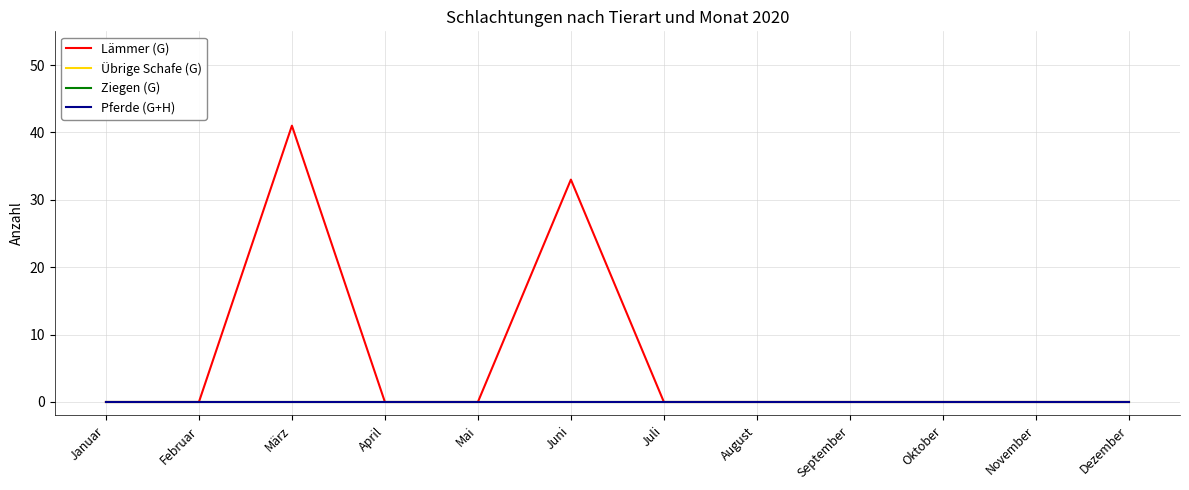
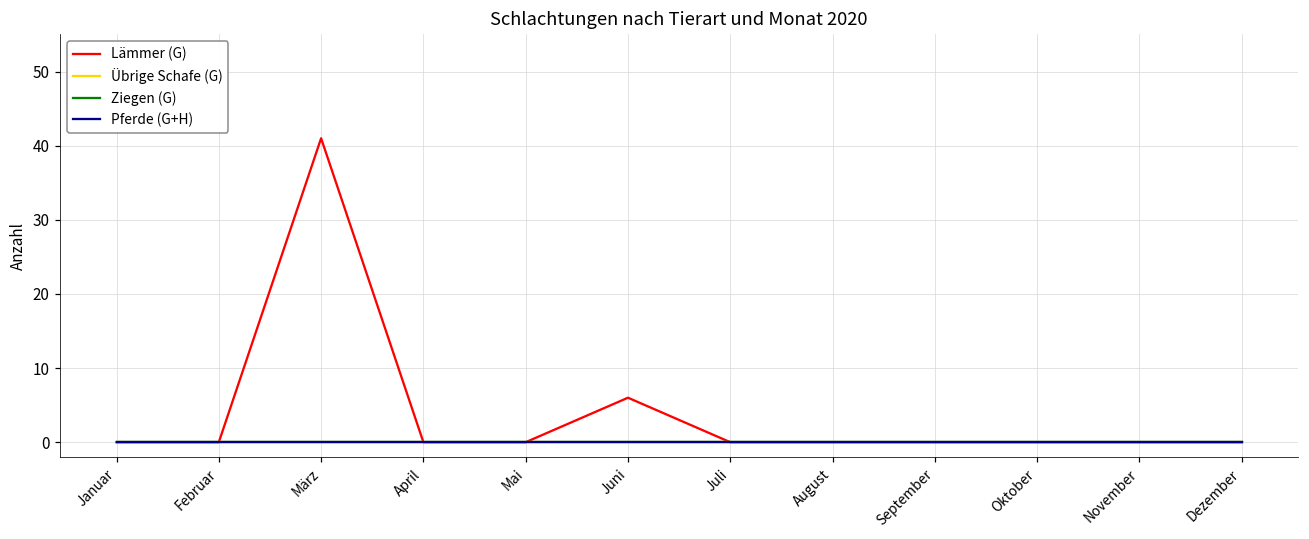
  {
    "Lämmer (G)": {
      "März": 41,
-     "Juni": 33
+     "Juni": 6
    },
    "Pferde (G+H)": {
      "März": 0,
      "Juni": 0
    }
  }
